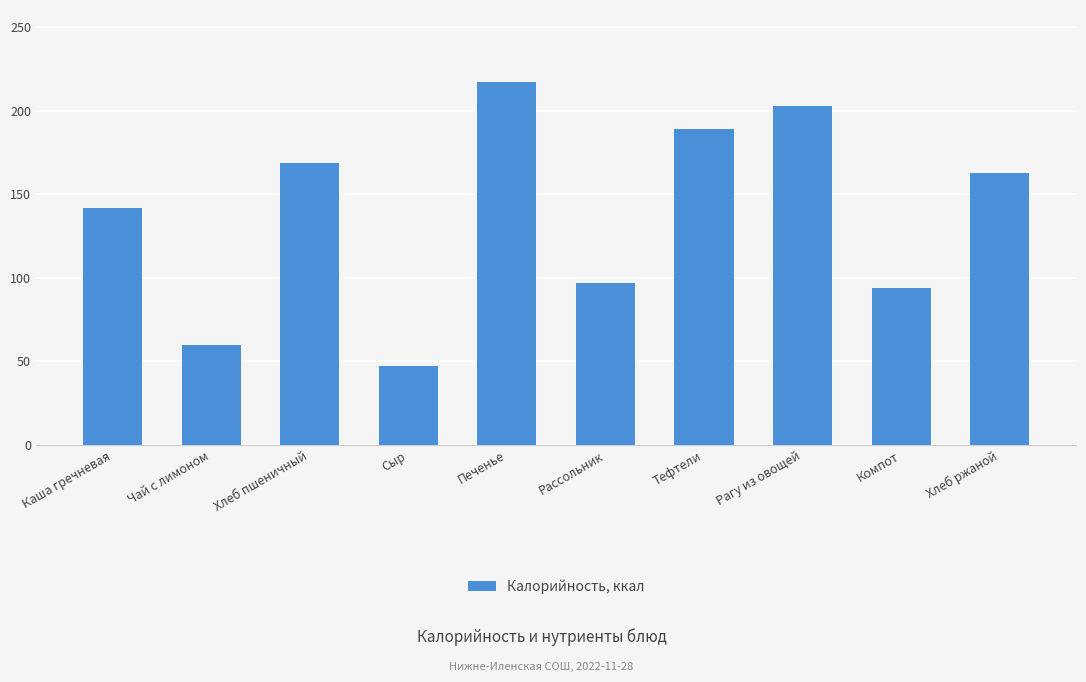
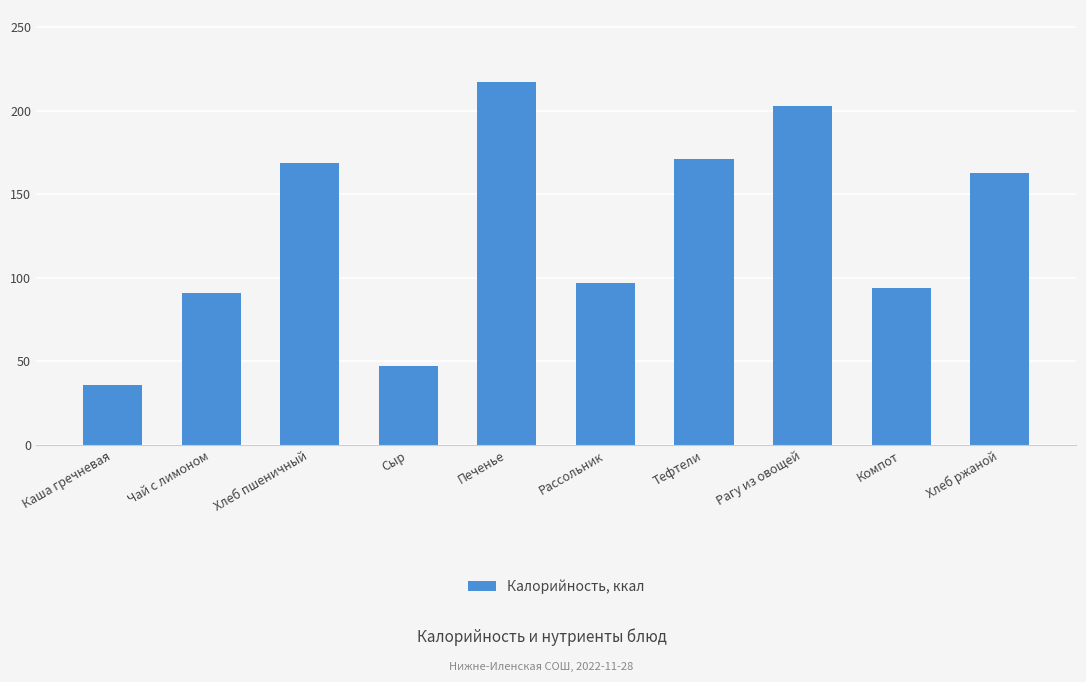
  {
-   "Каша гречневая": 142,
-   "Чай с лимоном": 60,
+   "Каша гречневая": 36,
+   "Чай с лимоном": 91,
    "Хлеб пшеничный": 169,
    "Сыр": 47,
    "Печенье": 217,
    "Рассольник": 97,
-   "Тефтели": 189,
+   "Тефтели": 171,
    "Рагу из овощей": 203,
    "Компот": 94,
    "Хлеб ржаной": 163
  }
